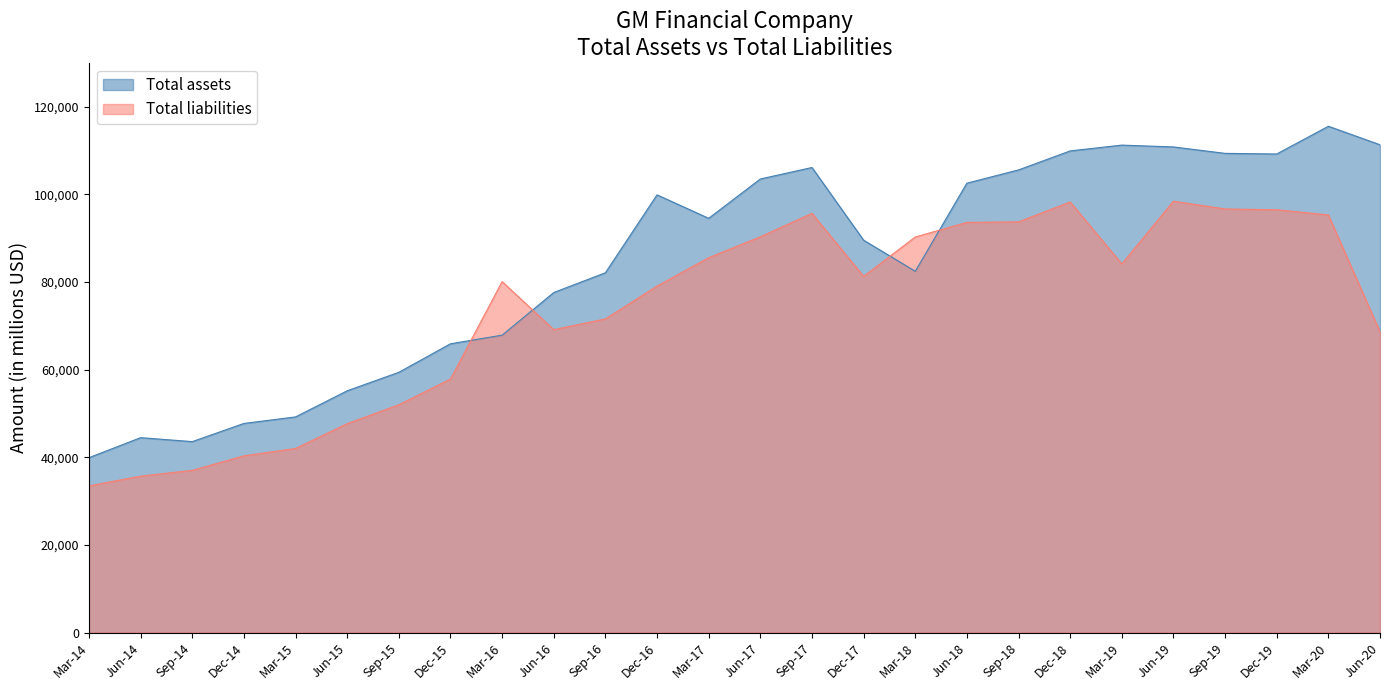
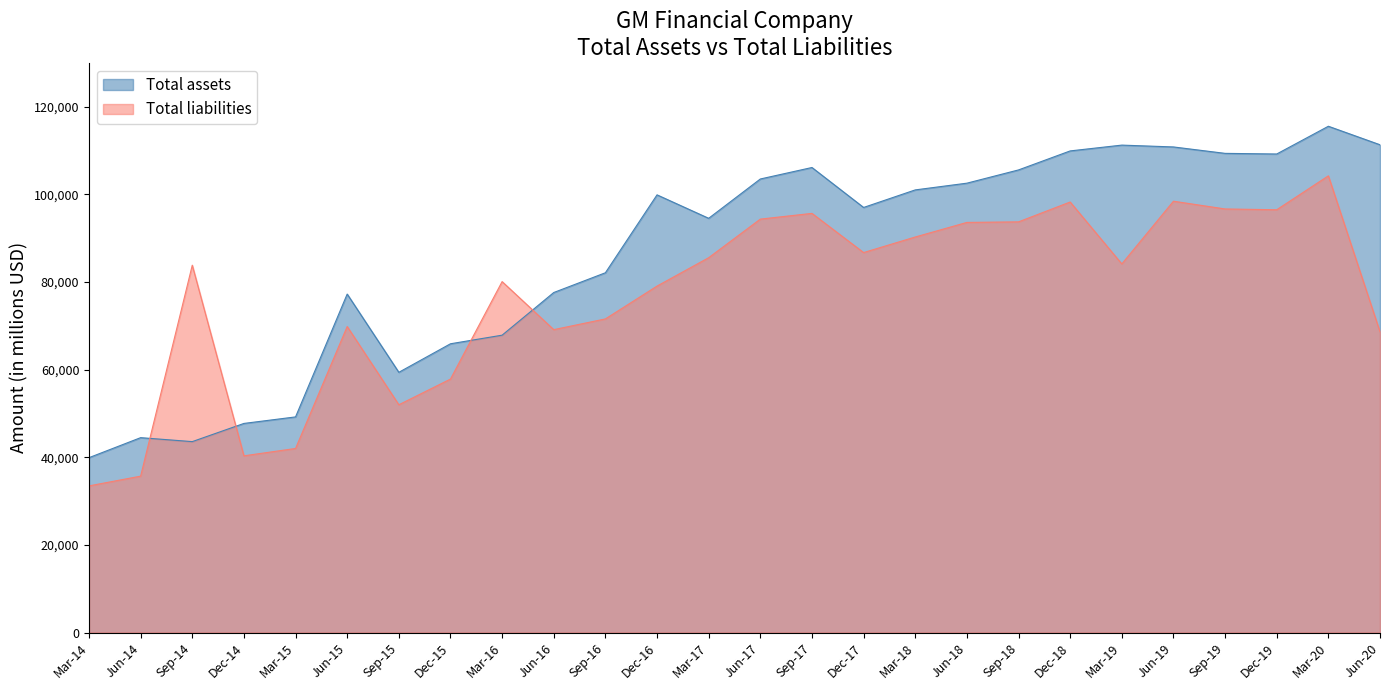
  {
    "Total assets": {
      "Mar-14": "40,000",
      "Jun-14": "44,000",
      "Sep-14": "44,000",
      "Dec-14": "48,000",
      "Mar-15": "49,000",
-     "Jun-15": "55,000",
+     "Jun-15": "77,000",
      "Sep-15": "59,000",
      "Dec-15": "66,000",
      "Mar-16": "68,000",
      "Jun-16": "78,000",
      "Sep-16": "82,000",
      "Dec-16": "100,000",
      "Mar-17": "95,000",
      "Jun-17": "104,000",
      "Sep-17": "106,000",
-     "Dec-17": "90,000",
-     "Mar-18": "82,000",
+     "Dec-17": "97,000",
+     "Mar-18": "101,000",
      "Jun-18": "103,000",
      "Sep-18": "106,000",
      "Dec-18": "110,000",
      "Mar-19": "111,000",
      "Jun-19": "111,000",
      "Sep-19": "109,000",
      "Dec-19": "109,000",
      "Mar-20": "116,000",
      "Jun-20": "111,000"
    },
    "Total liabilities": {
      "Mar-14": "33,000",
      "Jun-14": "36,000",
-     "Sep-14": "37,000",
+     "Sep-14": "84,000",
      "Dec-14": "40,000",
      "Mar-15": "42,000",
-     "Jun-15": "48,000",
+     "Jun-15": "70,000",
      "Sep-15": "52,000",
      "Dec-15": "58,000",
      "Mar-16": "80,000",
      "Jun-16": "69,000",
      "Sep-16": "72,000",
      "Dec-16": "79,000",
      "Mar-17": "86,000",
-     "Jun-17": "90,000",
+     "Jun-17": "94,000",
      "Sep-17": "96,000",
-     "Dec-17": "81,000",
+     "Dec-17": "87,000",
      "Mar-18": "90,000",
      "Jun-18": "94,000",
      "Sep-18": "94,000",
      "Dec-18": "98,000",
      "Mar-19": "84,000",
      "Jun-19": "98,000",
      "Sep-19": "97,000",
      "Dec-19": "96,000",
-     "Mar-20": "95,000",
+     "Mar-20": "104,000",
      "Jun-20": "69,000"
    }
  }
